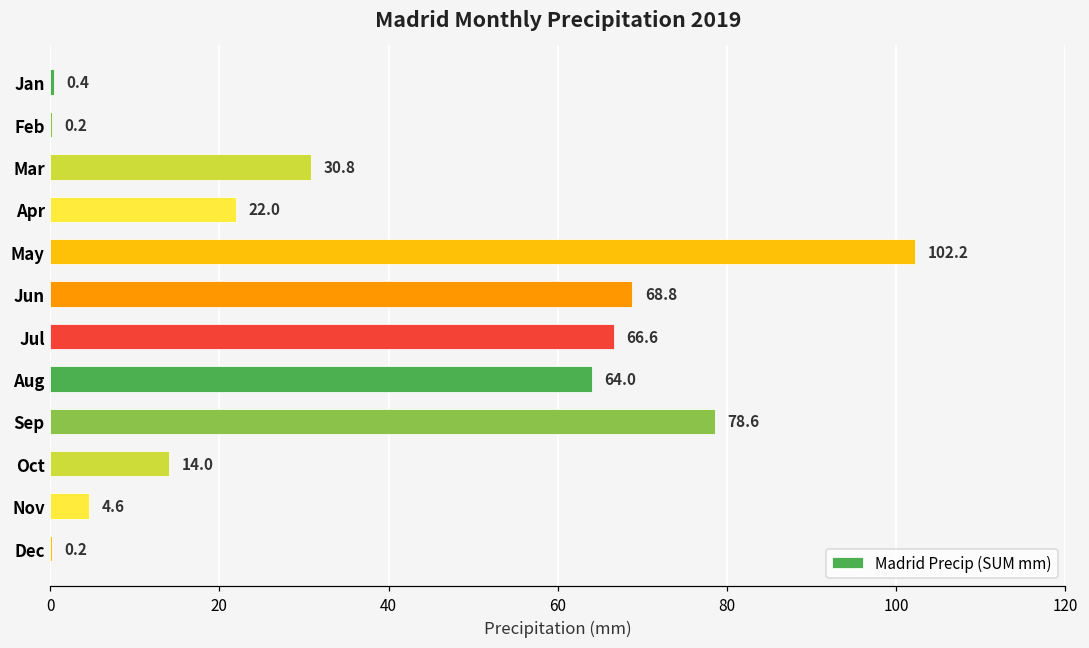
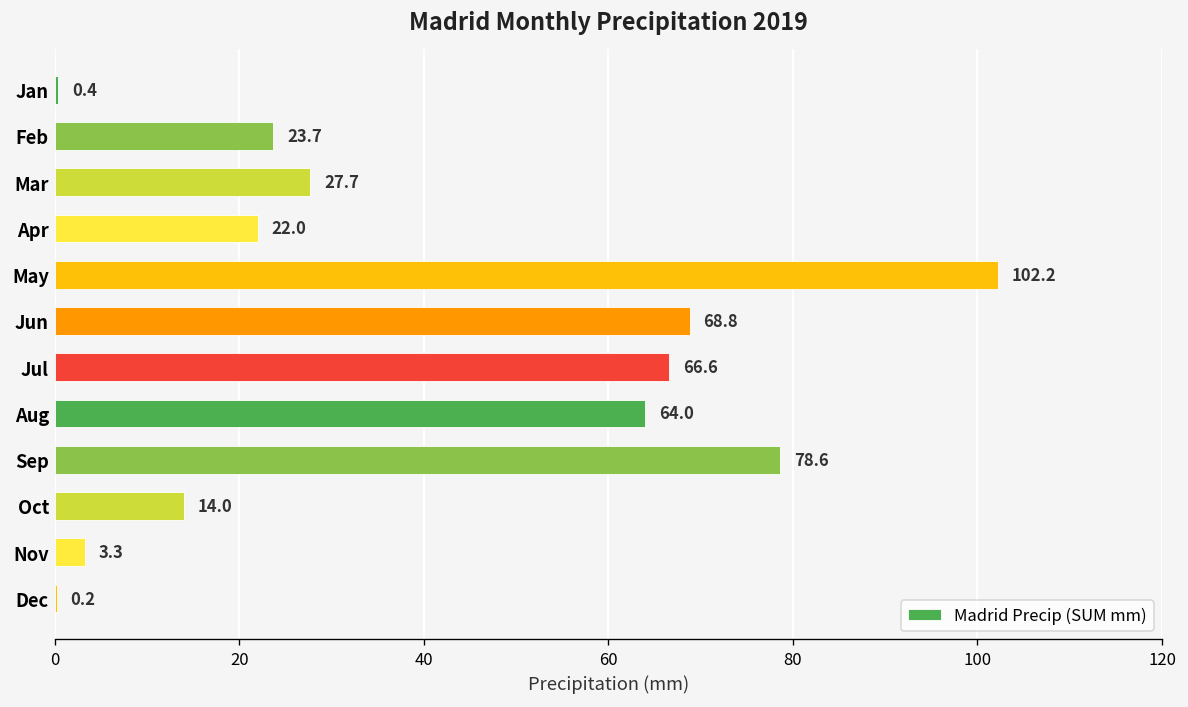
  {
    "Jan": 0.4,
-   "Feb": 0.2,
-   "Mar": 30.8,
+   "Feb": 23.7,
+   "Mar": 27.7,
    "Apr": 22.0,
    "May": 102.2,
    "Jun": 68.8,
    "Jul": 66.6,
    "Aug": 64.0,
    "Sep": 78.6,
    "Oct": 14.0,
-   "Nov": 4.6,
+   "Nov": 3.3,
    "Dec": 0.2
  }
